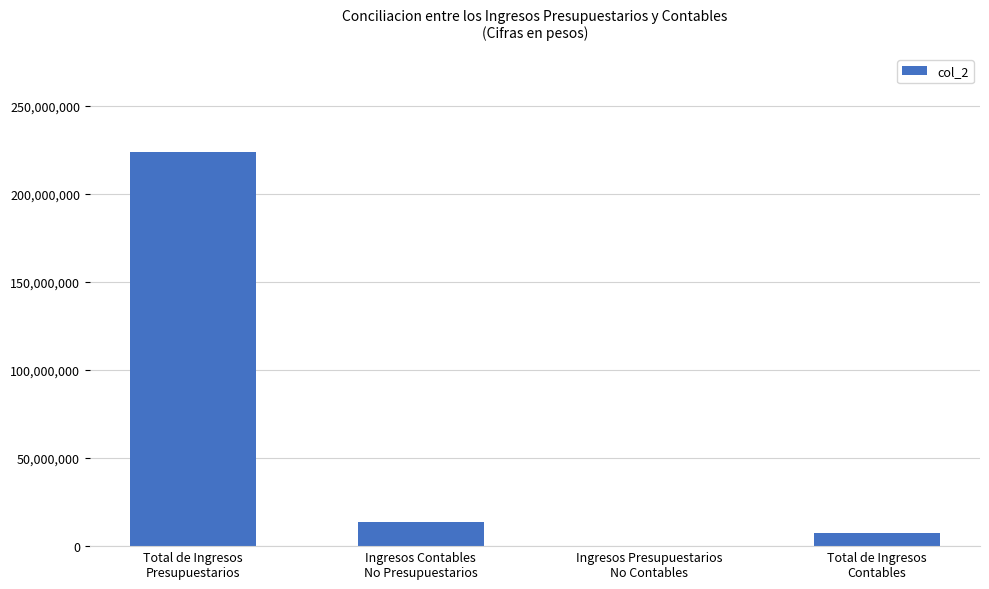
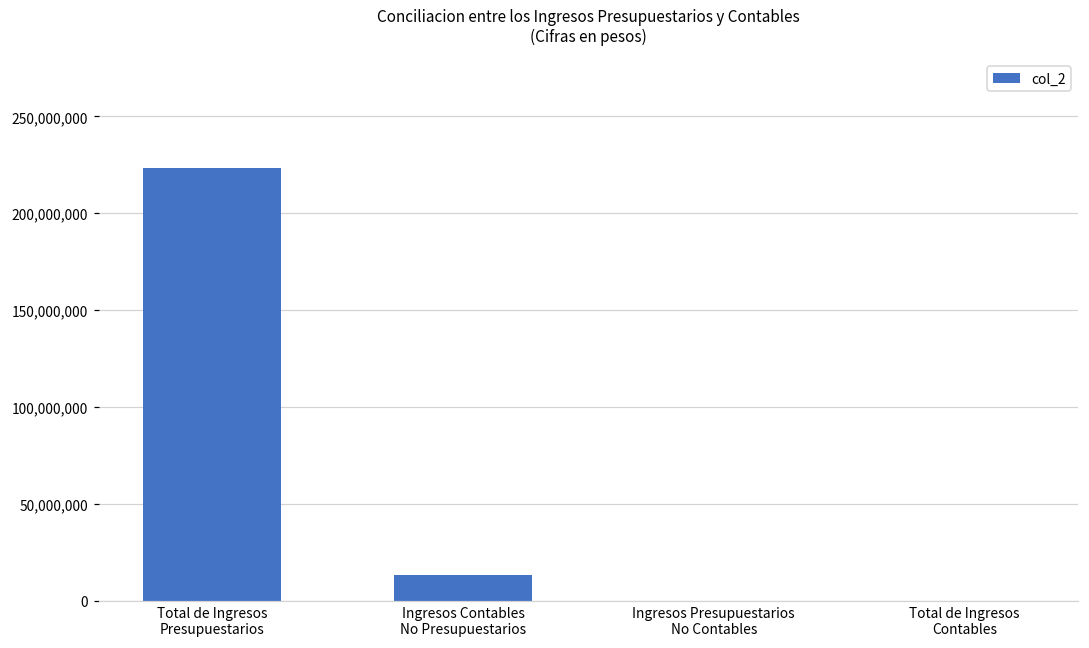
  {
    "Total de Ingresos Presupuestarios": "224,000,000",
    "Ingresos Contables No Presupuestarios": "13,000,000",
    "Ingresos Presupuestarios No Contables": "0",
-   "Total de Ingresos Contables": "7,000,000"
+   "Total de Ingresos Contables": "0"
  }
